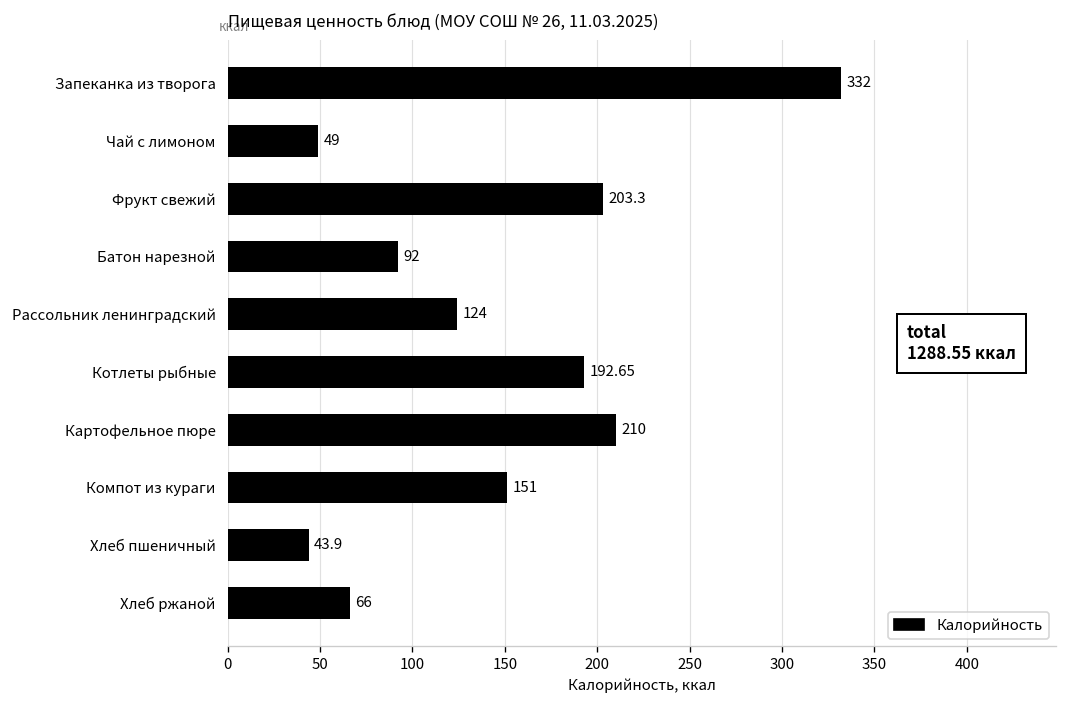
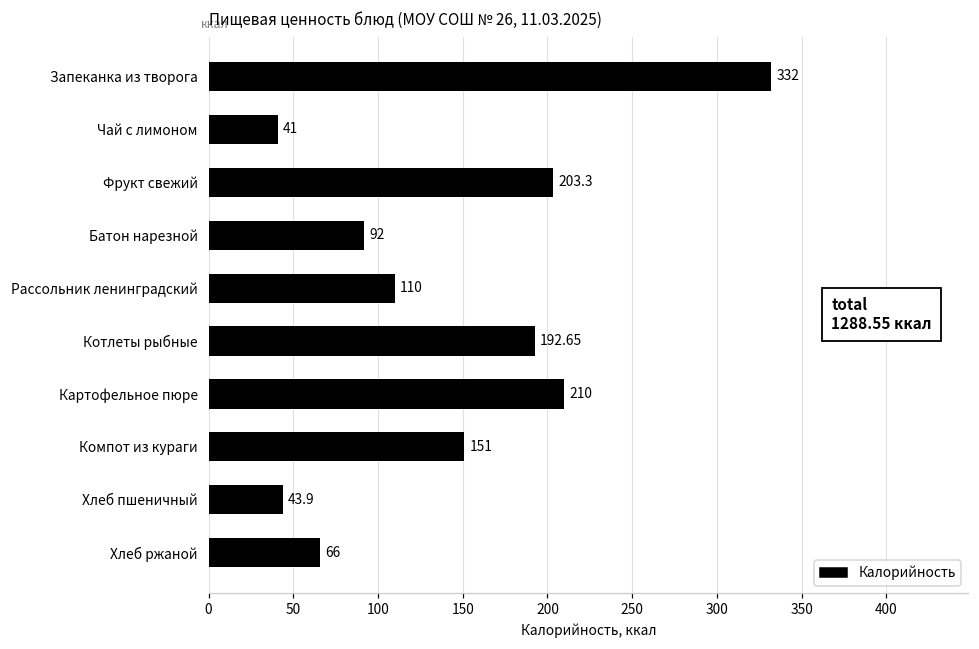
  {
    "Запеканка из творога": 332,
-   "Чай с лимоном": 49,
+   "Чай с лимоном": 41,
    "Фрукт свежий": 203.3,
    "Батон нарезной": 92,
-   "Рассольник ленинградский": 124,
+   "Рассольник ленинградский": 110,
    "Котлеты рыбные": 192.65,
    "Картофельное пюре": 210,
    "Компот из кураги": 151,
    "Хлеб пшеничный": 43.9,
    "Хлеб ржаной": 66
  }
